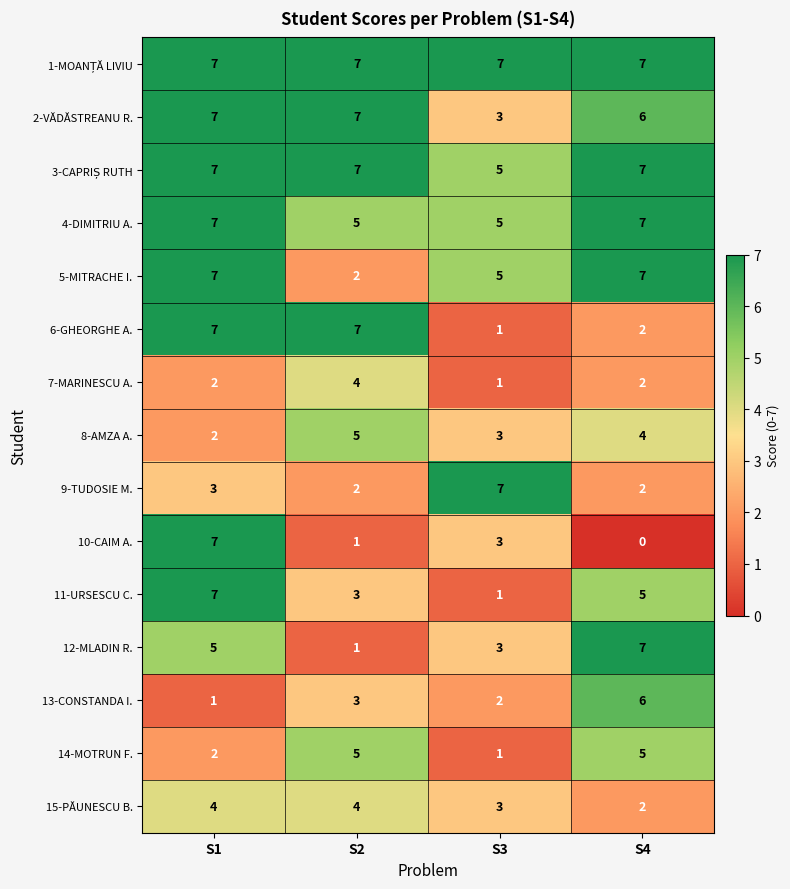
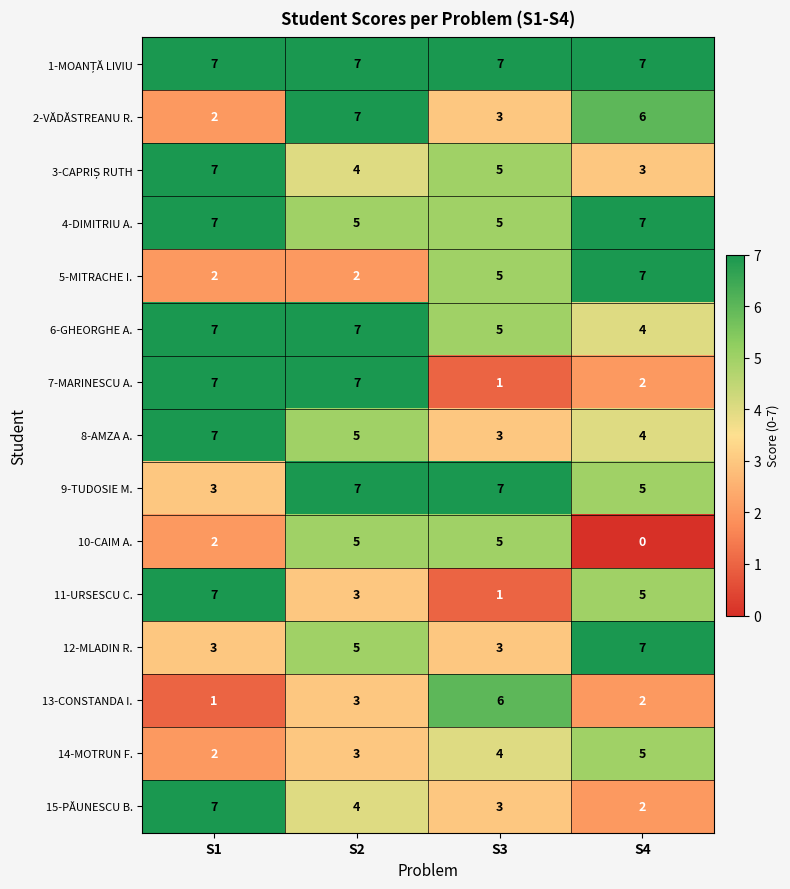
  {
    "1-MOANȚĂ LIVIU": {
      "S1": 7,
      "S2": 7,
      "S3": 7,
      "S4": 7
    },
    "2-VĂDĂSTREANU R.": {
-     "S1": 7,
+     "S1": 2,
      "S2": 7,
      "S3": 3,
      "S4": 6
    },
    "3-CAPRIȘ RUTH": {
      "S1": 7,
-     "S2": 7,
+     "S2": 4,
      "S3": 5,
-     "S4": 7
+     "S4": 3
    },
    "4-DIMITRIU A.": {
      "S1": 7,
      "S2": 5,
      "S3": 5,
      "S4": 7
    },
    "5-MITRACHE I.": {
-     "S1": 7,
+     "S1": 2,
      "S2": 2,
      "S3": 5,
      "S4": 7
    },
    "6-GHEORGHE A.": {
      "S1": 7,
      "S2": 7,
-     "S3": 1,
-     "S4": 2
+     "S3": 5,
+     "S4": 4
    },
    "7-MARINESCU A.": {
-     "S1": 2,
-     "S2": 4,
+     "S1": 7,
+     "S2": 7,
      "S3": 1,
      "S4": 2
    },
    "8-AMZA A.": {
-     "S1": 2,
+     "S1": 7,
      "S2": 5,
      "S3": 3,
      "S4": 4
    },
    "9-TUDOSIE M.": {
      "S1": 3,
-     "S2": 2,
+     "S2": 7,
      "S3": 7,
-     "S4": 2
+     "S4": 5
    },
    "10-CAIM A.": {
-     "S1": 7,
-     "S2": 1,
-     "S3": 3,
+     "S1": 2,
+     "S2": 5,
+     "S3": 5,
      "S4": 0
    },
    "11-URSESCU C.": {
      "S1": 7,
      "S2": 3,
      "S3": 1,
      "S4": 5
    },
    "12-MLADIN R.": {
-     "S1": 5,
-     "S2": 1,
+     "S1": 3,
+     "S2": 5,
      "S3": 3,
      "S4": 7
    },
    "13-CONSTANDA I.": {
      "S1": 1,
      "S2": 3,
-     "S3": 2,
-     "S4": 6
+     "S3": 6,
+     "S4": 2
    },
    "14-MOTRUN F.": {
      "S1": 2,
-     "S2": 5,
-     "S3": 1,
+     "S2": 3,
+     "S3": 4,
      "S4": 5
    },
    "15-PĂUNESCU B.": {
-     "S1": 4,
+     "S1": 7,
      "S2": 4,
      "S3": 3,
      "S4": 2
    }
  }
